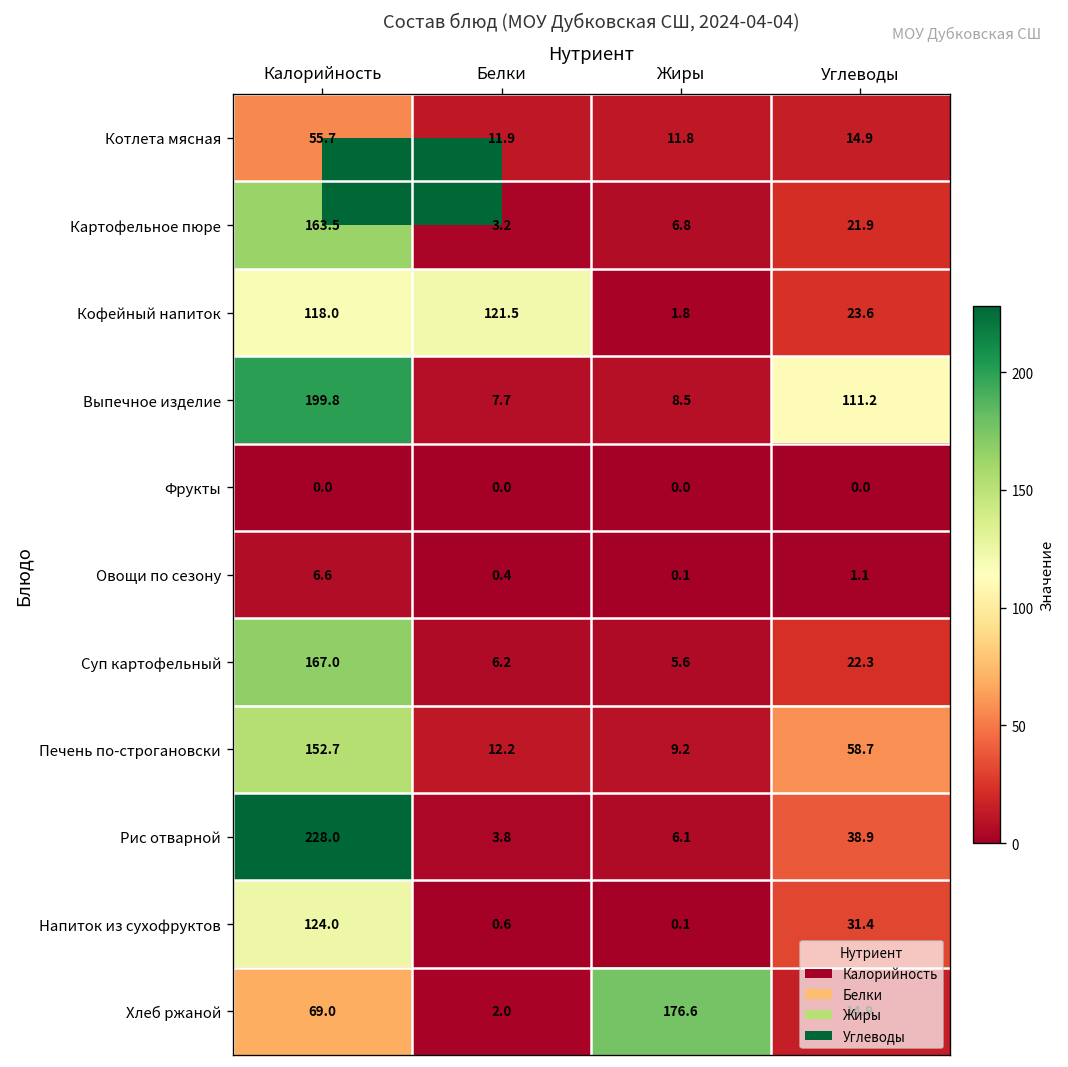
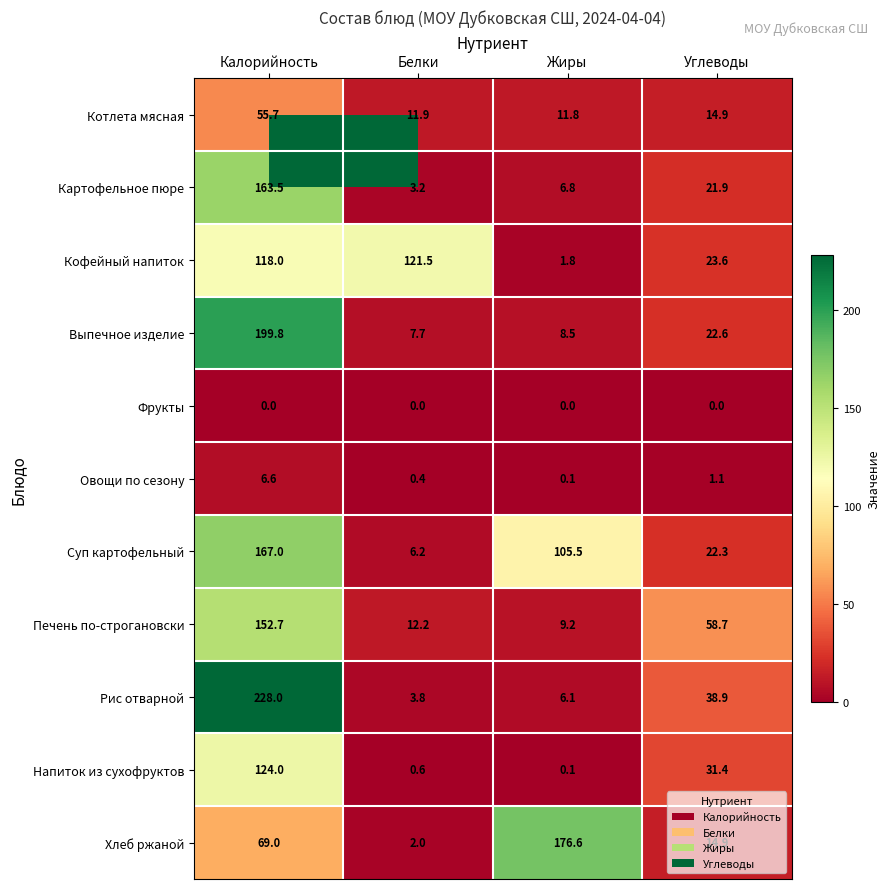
  {
    "Котлета мясная": {
      "Жиры": 11.8,
      "Углеводы": 14.9
    },
    "Картофельное пюре": {
      "Жиры": 6.8,
      "Углеводы": 21.9
    },
    "Кофейный напиток": {
      "Калорийность": 118.0,
      "Белки": 121.5,
      "Жиры": 1.8,
      "Углеводы": 23.6
    },
    "Выпечное изделие": {
      "Калорийность": 199.8,
      "Белки": 7.7,
      "Жиры": 8.5,
-     "Углеводы": 111.2
+     "Углеводы": 22.6
    },
    "Фрукты": {
      "Калорийность": 0.0,
      "Белки": 0.0,
      "Жиры": 0.0,
      "Углеводы": 0.0
    },
    "Овощи по сезону": {
      "Калорийность": 6.6,
      "Белки": 0.4,
      "Жиры": 0.1,
      "Углеводы": 1.1
    },
    "Суп картофельный": {
      "Калорийность": 167.0,
      "Белки": 6.2,
-     "Жиры": 5.6,
+     "Жиры": 105.5,
      "Углеводы": 22.3
    },
    "Печень по-строгановски": {
      "Калорийность": 152.7,
      "Белки": 12.2,
      "Жиры": 9.2,
      "Углеводы": 58.7
    },
    "Рис отварной": {
      "Калорийность": 228.0,
      "Белки": 3.8,
      "Жиры": 6.1,
      "Углеводы": 38.9
    },
    "Напиток из сухофруктов": {
      "Калорийность": 124.0,
      "Белки": 0.6,
      "Жиры": 0.1,
      "Углеводы": 31.4
    },
    "Хлеб ржаной": {
      "Калорийность": 69.0,
      "Белки": 2.0,
      "Жиры": 176.6
    }
  }
